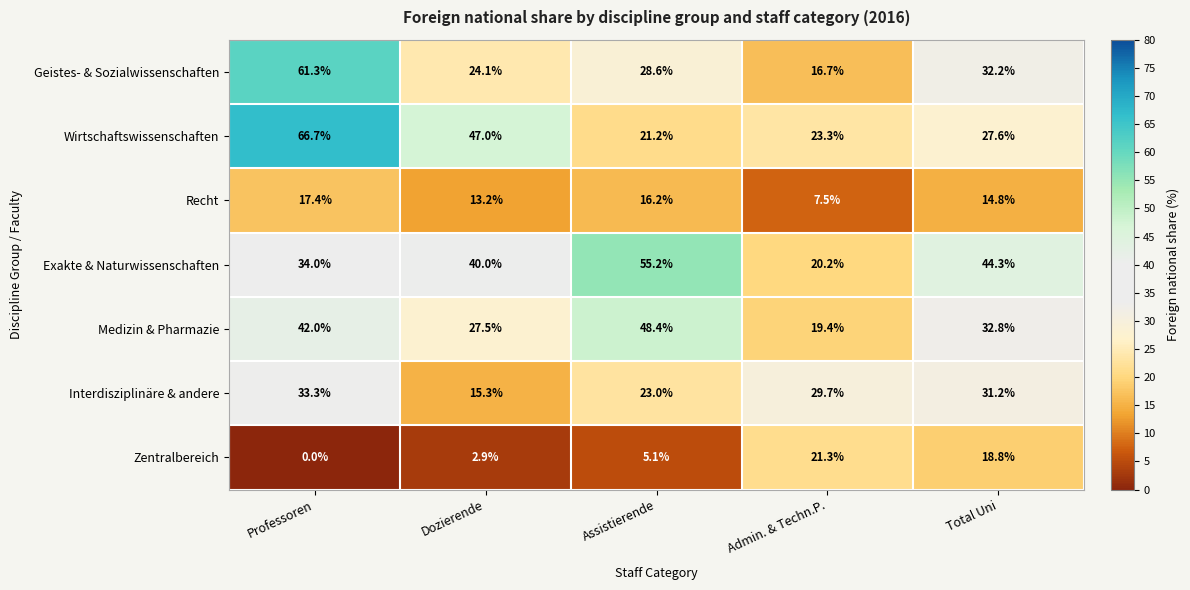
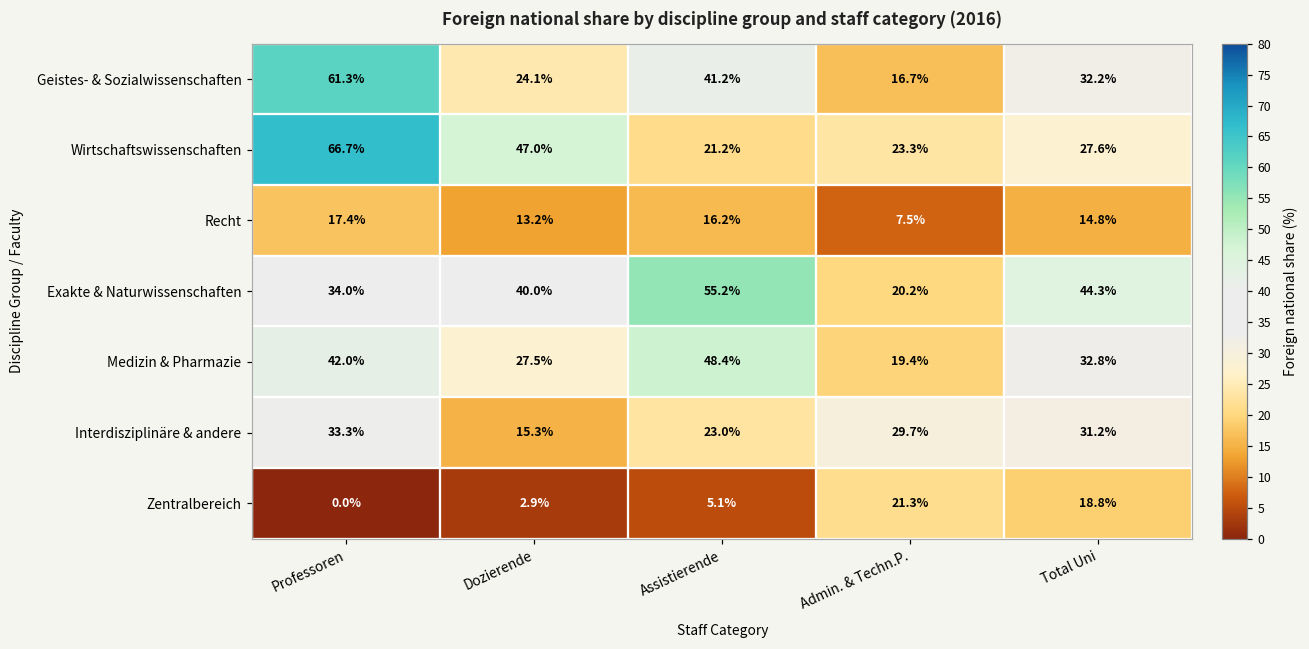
  {
    "Geistes- & Sozialwissenschaften": {
      "Professoren": "61.3%",
      "Dozierende": "24.1%",
-     "Assistierende": "28.6%",
+     "Assistierende": "41.2%",
      "Admin. & Techn.P.": "16.7%",
      "Total Uni": "32.2%"
    },
    "Wirtschaftswissenschaften": {
      "Professoren": "66.7%",
      "Dozierende": "47.0%",
      "Assistierende": "21.2%",
      "Admin. & Techn.P.": "23.3%",
      "Total Uni": "27.6%"
    },
    "Recht": {
      "Professoren": "17.4%",
      "Dozierende": "13.2%",
      "Assistierende": "16.2%",
      "Admin. & Techn.P.": "7.5%",
      "Total Uni": "14.8%"
    },
    "Exakte & Naturwissenschaften": {
      "Professoren": "34.0%",
      "Dozierende": "40.0%",
      "Assistierende": "55.2%",
      "Admin. & Techn.P.": "20.2%",
      "Total Uni": "44.3%"
    },
    "Medizin & Pharmazie": {
      "Professoren": "42.0%",
      "Dozierende": "27.5%",
      "Assistierende": "48.4%",
      "Admin. & Techn.P.": "19.4%",
      "Total Uni": "32.8%"
    },
    "Interdisziplinäre & andere": {
      "Professoren": "33.3%",
      "Dozierende": "15.3%",
      "Assistierende": "23.0%",
      "Admin. & Techn.P.": "29.7%",
      "Total Uni": "31.2%"
    },
    "Zentralbereich": {
      "Professoren": "0.0%",
      "Dozierende": "2.9%",
      "Assistierende": "5.1%",
      "Admin. & Techn.P.": "21.3%",
      "Total Uni": "18.8%"
    }
  }
